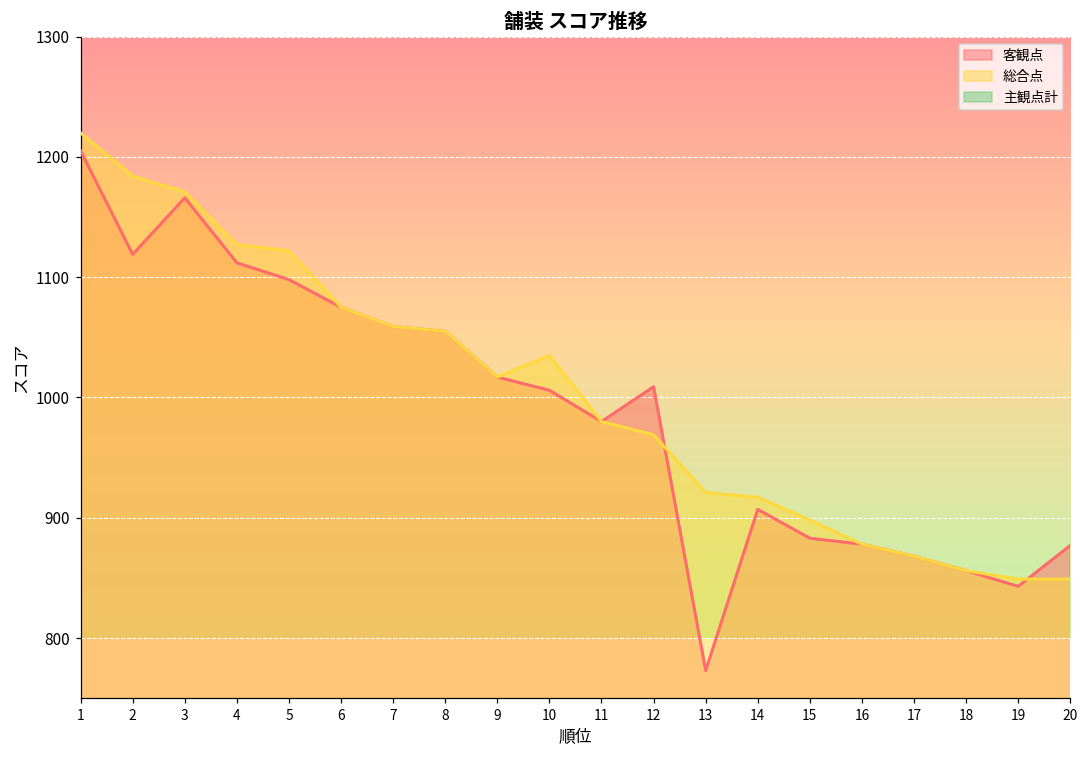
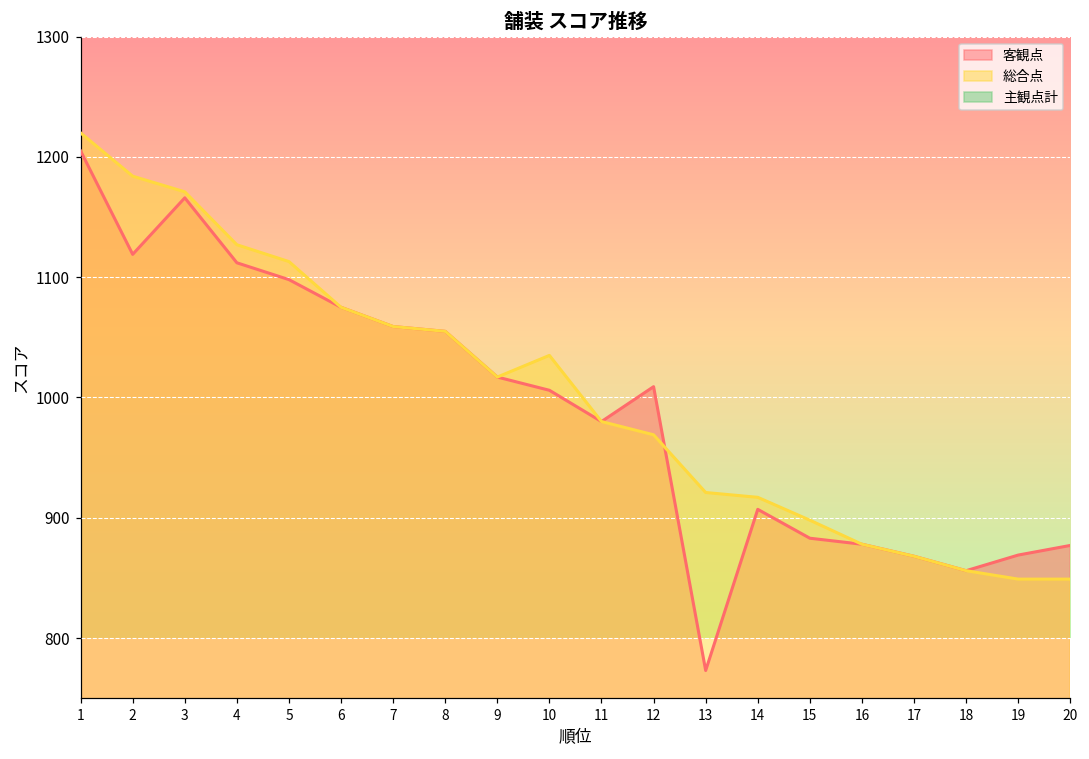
  {
    "客観点": {
      "1": 1205,
      "2": 1119,
      "3": 1166,
      "4": 1112,
      "5": 1098,
      "10": 1006,
      "12": 1009,
      "13": 773,
      "14": 907,
      "15": 883,
-     "19": 843,
+     "19": 869,
      "20": 877
    },
    "総合点": {
      "1": 1220,
      "2": 1184,
      "3": 1171,
      "4": 1127,
-     "5": 1122,
+     "5": 1113,
      "10": 1035,
      "12": 969,
      "13": 921,
      "14": 917,
      "15": 898,
      "19": 849,
      "20": 849
    }
  }
